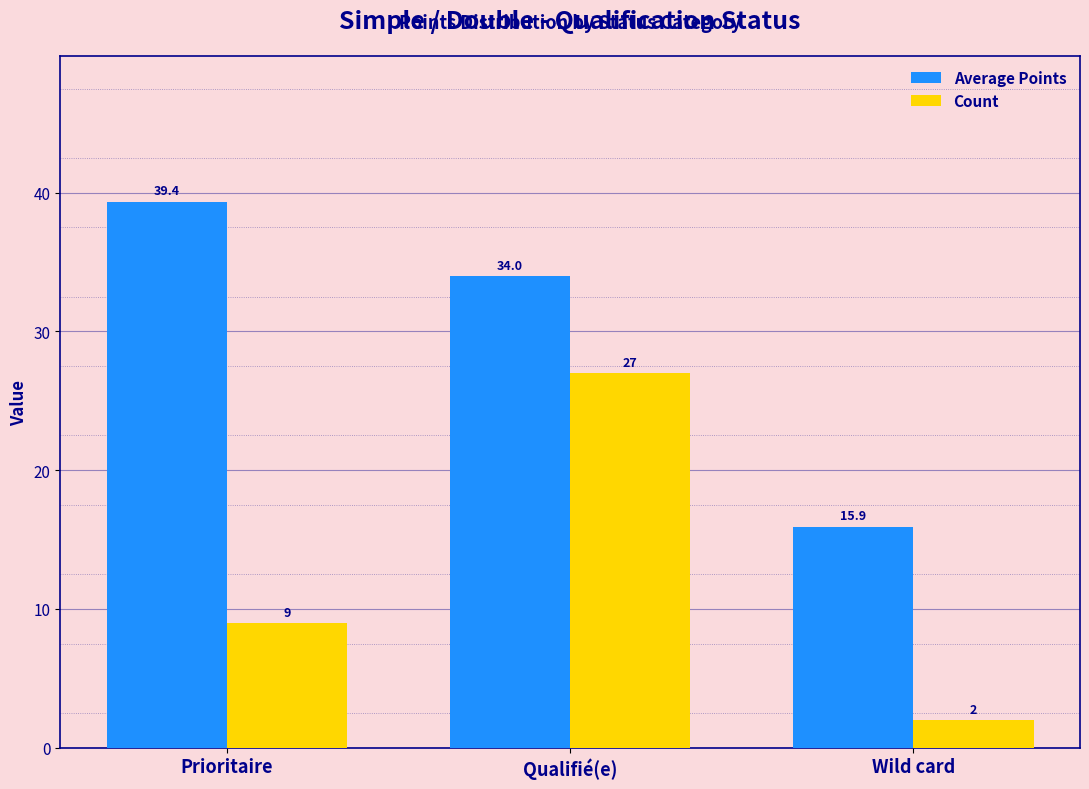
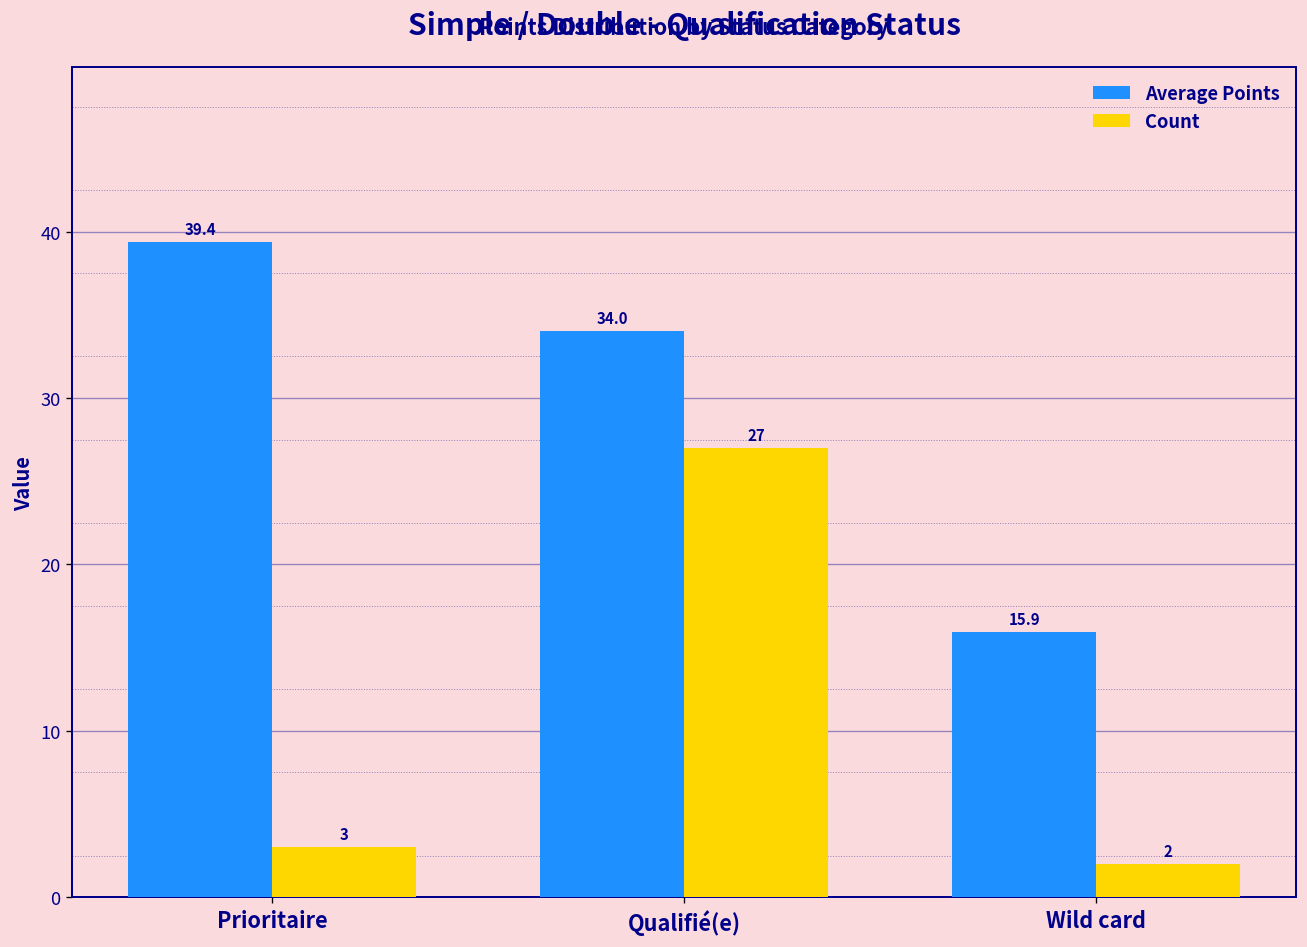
  {
    "Average Points": {
      "Prioritaire": 39.4,
      "Qualifié(e)": 34.0,
      "Wild card": 15.9
    },
    "Count": {
-     "Prioritaire": 9,
+     "Prioritaire": 3,
      "Qualifié(e)": 27,
      "Wild card": 2
    }
  }
